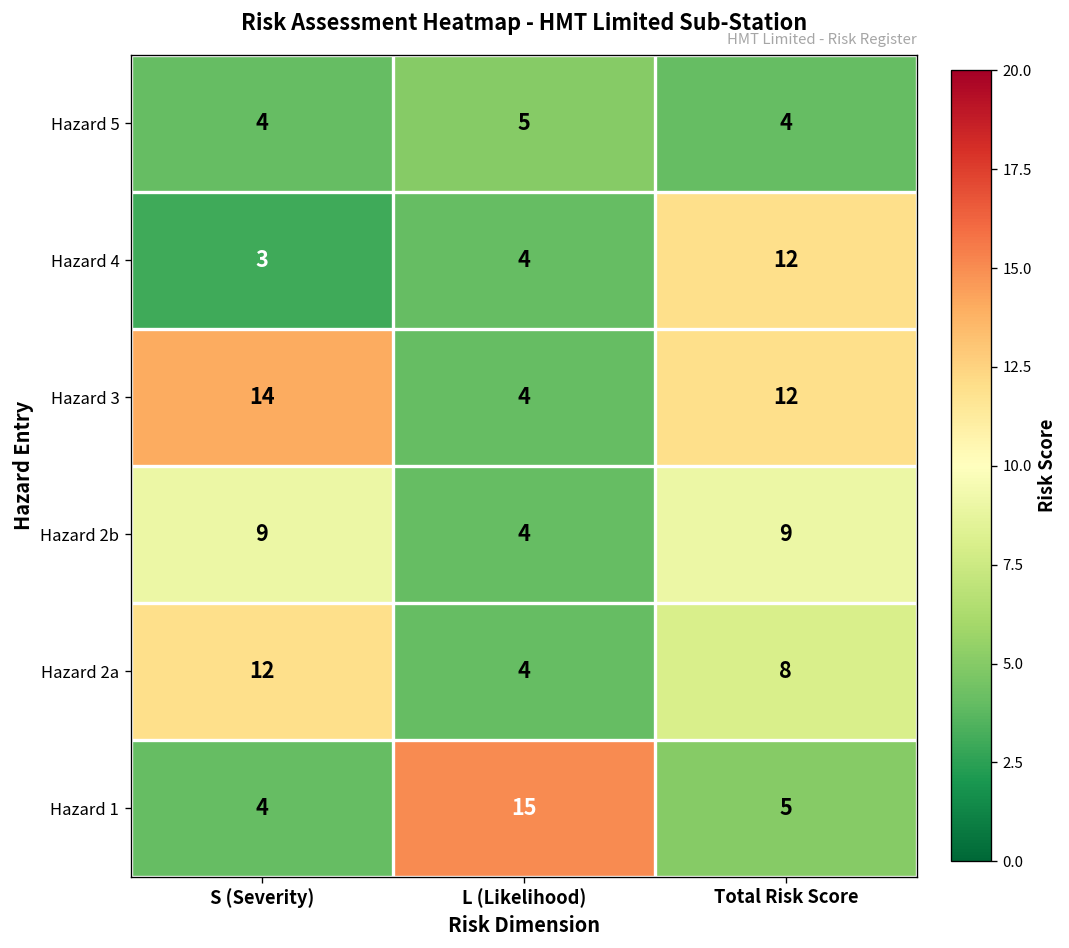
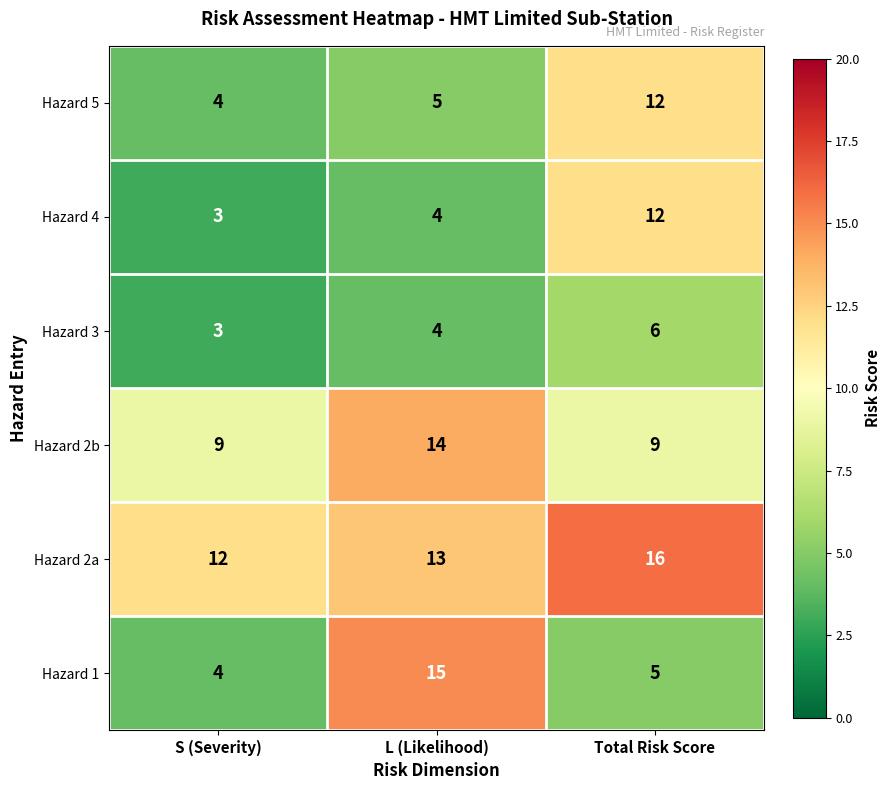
  {
    "Hazard 5": {
      "S (Severity)": 4,
      "L (Likelihood)": 5,
-     "Total Risk Score": 4
+     "Total Risk Score": 12
    },
    "Hazard 4": {
      "S (Severity)": 3,
      "L (Likelihood)": 4,
      "Total Risk Score": 12
    },
    "Hazard 3": {
-     "S (Severity)": 14,
+     "S (Severity)": 3,
      "L (Likelihood)": 4,
-     "Total Risk Score": 12
+     "Total Risk Score": 6
    },
    "Hazard 2b": {
      "S (Severity)": 9,
-     "L (Likelihood)": 4,
+     "L (Likelihood)": 14,
      "Total Risk Score": 9
    },
    "Hazard 2a": {
      "S (Severity)": 12,
-     "L (Likelihood)": 4,
-     "Total Risk Score": 8
+     "L (Likelihood)": 13,
+     "Total Risk Score": 16
    },
    "Hazard 1": {
      "S (Severity)": 4,
      "L (Likelihood)": 15,
      "Total Risk Score": 5
    }
  }
